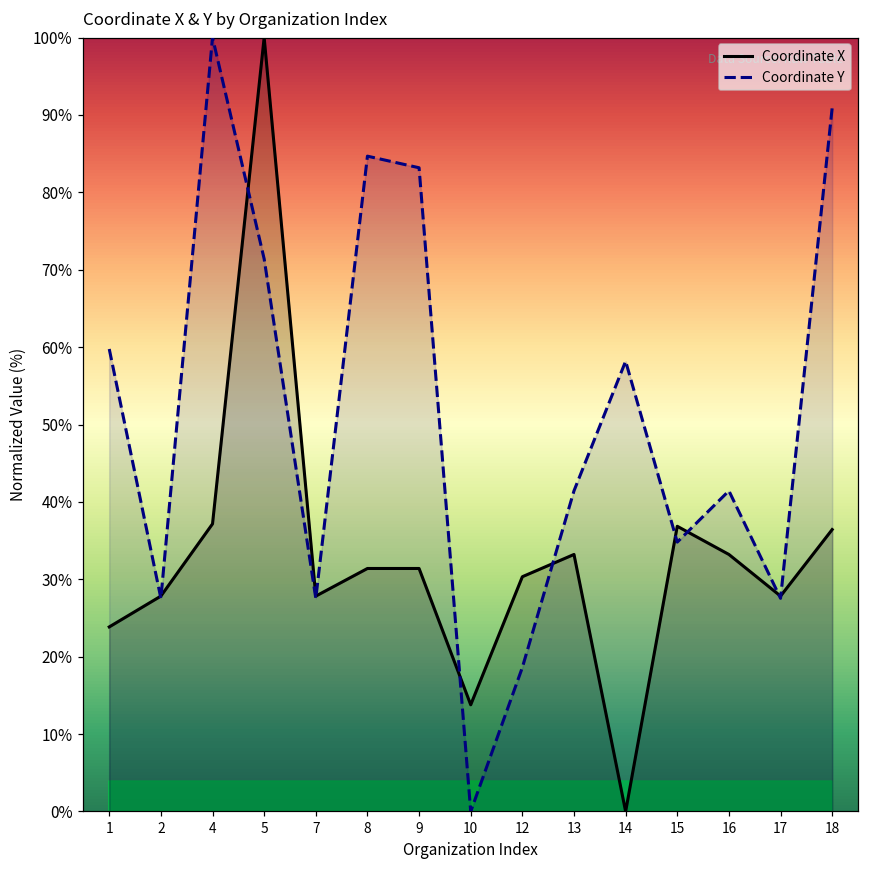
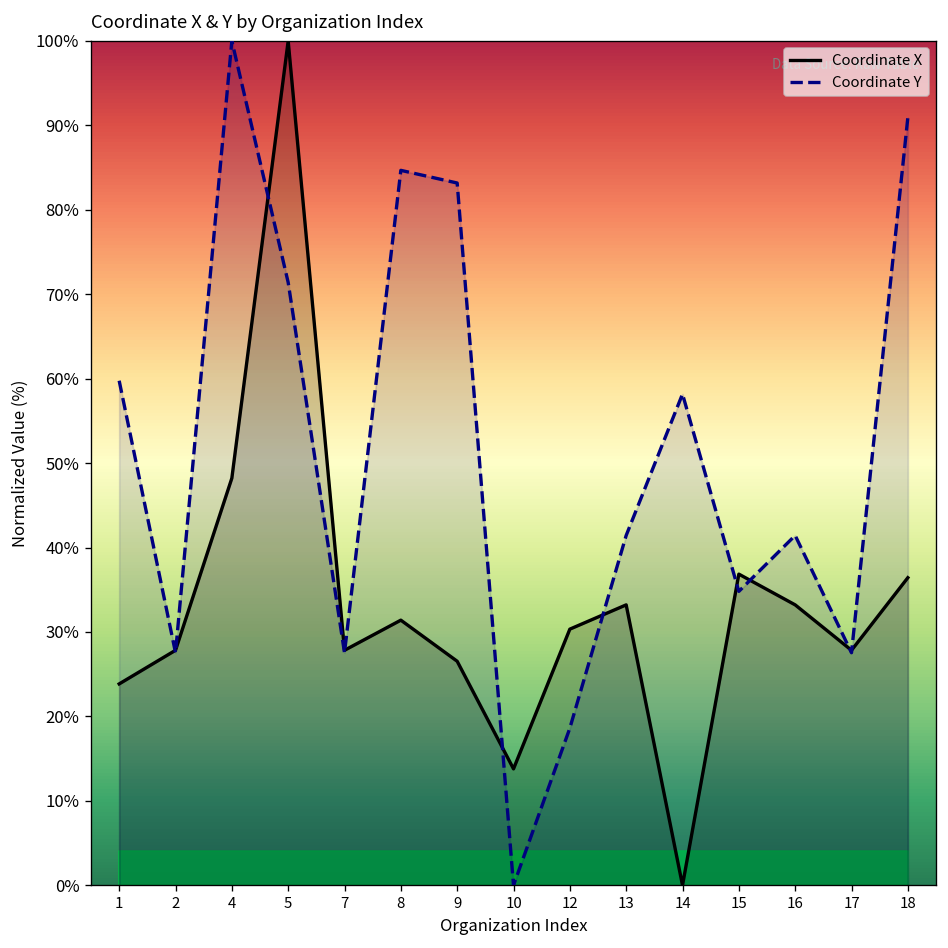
  {
    "Coordinate X": {
      "1": "24%",
-     "4": "37%",
+     "4": "48%",
      "5": "100%",
      "8": "31%",
-     "9": "31%",
+     "9": "27%",
      "10": "14%",
      "12": "30%",
      "13": "33%",
      "14": "0%",
      "15": "37%",
      "16": "33%",
      "18": "36%"
    },
    "Coordinate Y": {
      "1": "60%",
      "4": "100%",
      "5": "71%",
      "8": "85%",
      "9": "83%",
      "10": "0%",
      "12": "19%",
      "13": "41%",
      "14": "58%",
      "15": "35%",
      "16": "41%",
      "18": "91%"
    }
  }
